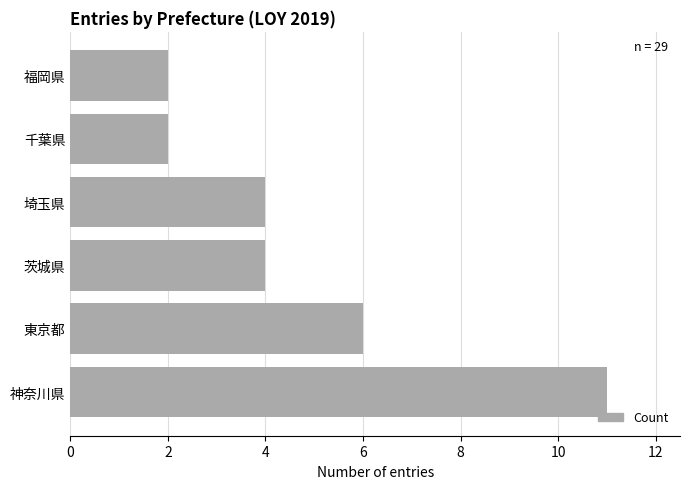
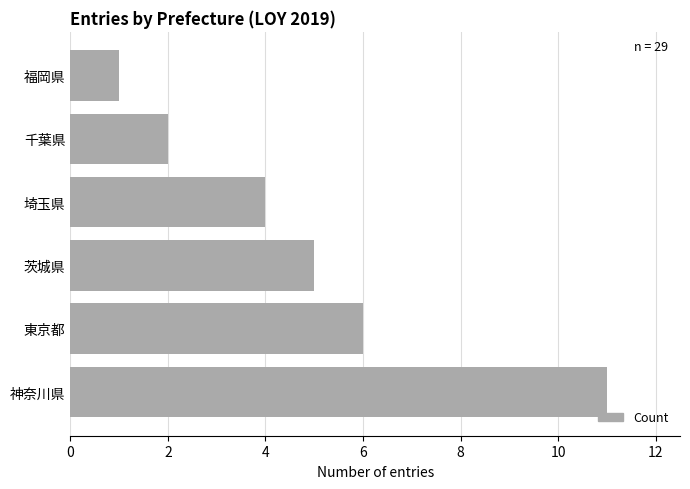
  {
-   "福岡県": 2,
+   "福岡県": 1,
    "千葉県": 2,
    "埼玉県": 4,
-   "茨城県": 4,
+   "茨城県": 5,
    "東京都": 6,
    "神奈川県": 11
  }
